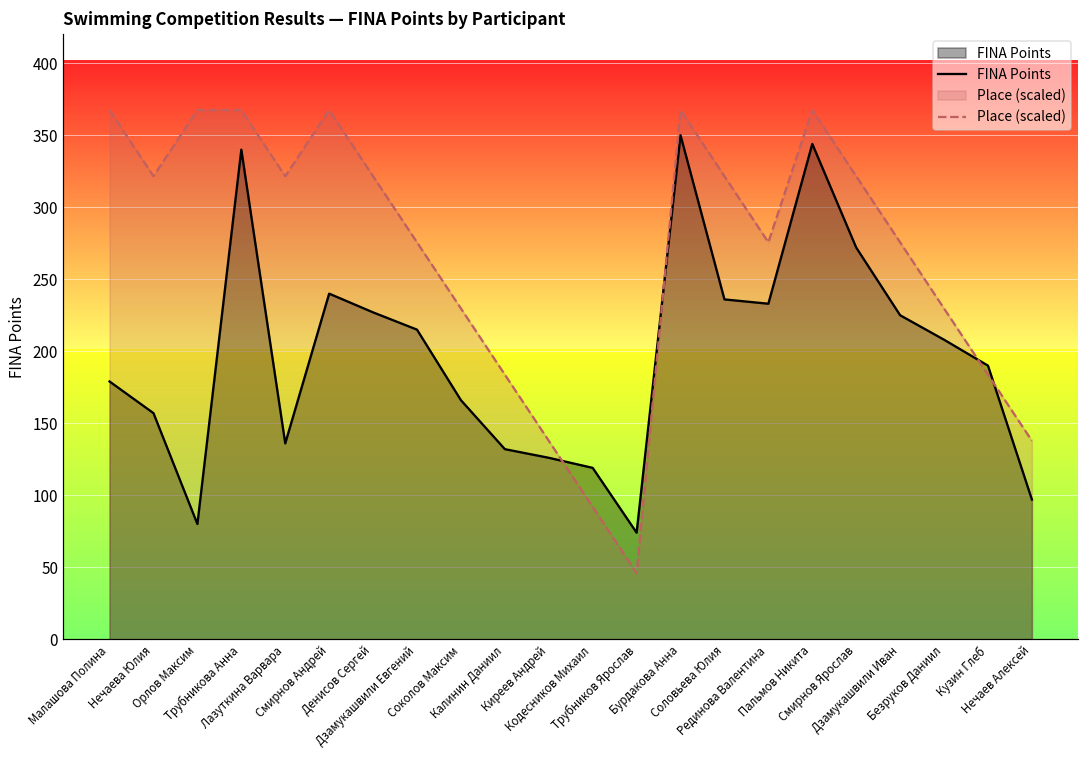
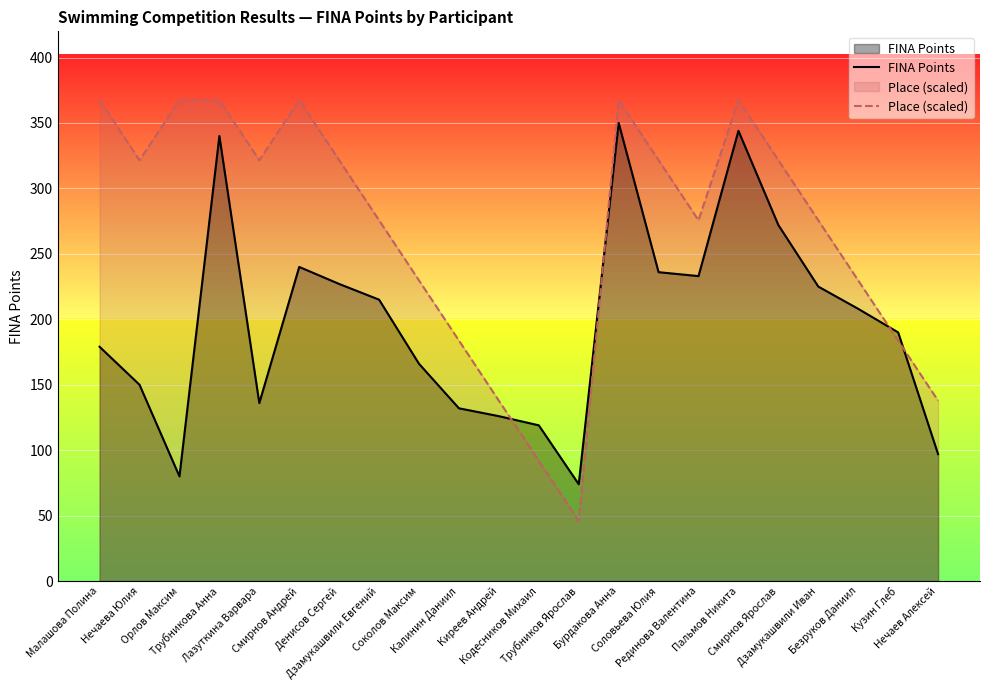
  {
    "FINA Points": {
      "Малашова Полина": 179,
-     "Нечаева Юлия": 157,
+     "Нечаева Юлия": 150,
      "Орлов Максим": 80,
      "Трубникова Анна": 340,
      "Лазуткина Варвара": 136,
      "Смирнов Андрей": 240,
      "Денисов Сергей": 227,
      "Дзамукашвили Евгений": 215,
      "Соколов Максим": 166,
      "Калинин Даниил": 132,
      "Киреев Андрей": 126,
      "Кодесников Михаил": 119,
      "Трубников Ярослав": 74,
      "Бурдакова Анна": 350,
      "Соловьева Юлия": 236,
      "Рединова Валентина": 233,
      "Пальмов Никита": 344,
      "Смирнов Ярослав": 272,
      "Дзамукашвили Иван": 225,
      "Безруков Даниил": 208,
      "Кузин Глеб": 190,
      "Нечаев Алексей": 97
    },
    "Place (scaled)": {
      "Малашова Полина": 368,
      "Нечаева Юлия": 322,
      "Орлов Максим": 368,
      "Трубникова Анна": 368,
      "Лазуткина Варвара": 322,
      "Смирнов Андрей": 368,
      "Денисов Сергей": 322,
      "Дзамукашвили Евгений": 276,
      "Соколов Максим": 230,
      "Калинин Даниил": 184,
      "Киреев Андрей": 138,
      "Кодесников Михаил": 92,
      "Трубников Ярослав": 46,
      "Бурдакова Анна": 368,
      "Соловьева Юлия": 322,
      "Рединова Валентина": 276,
      "Пальмов Никита": 368,
      "Смирнов Ярослав": 322,
      "Дзамукашвили Иван": 276,
      "Безруков Даниил": 230,
      "Кузин Глеб": 184,
      "Нечаев Алексей": 138
    }
  }
